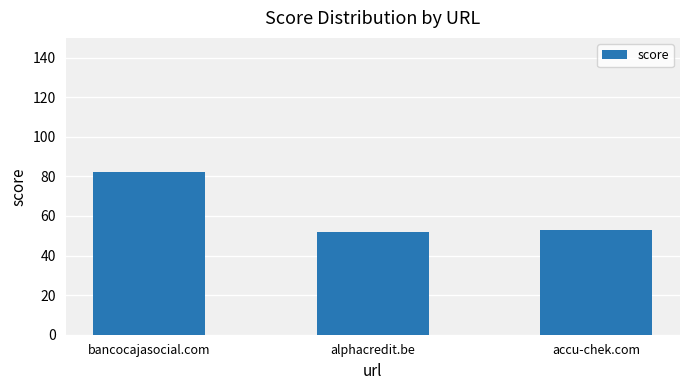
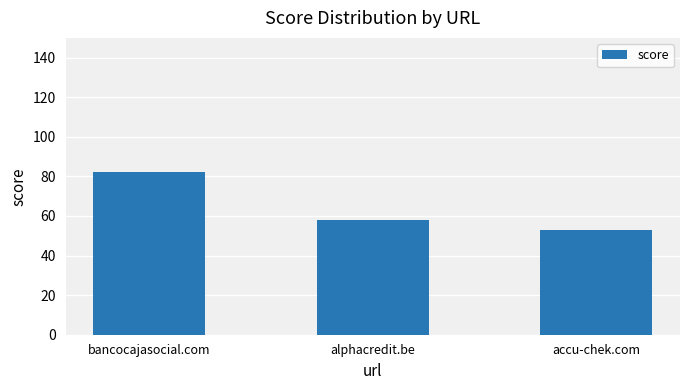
  {
    "bancocajasocial.com": 82,
-   "alphacredit.be": 52,
+   "alphacredit.be": 58,
    "accu-chek.com": 53
  }
